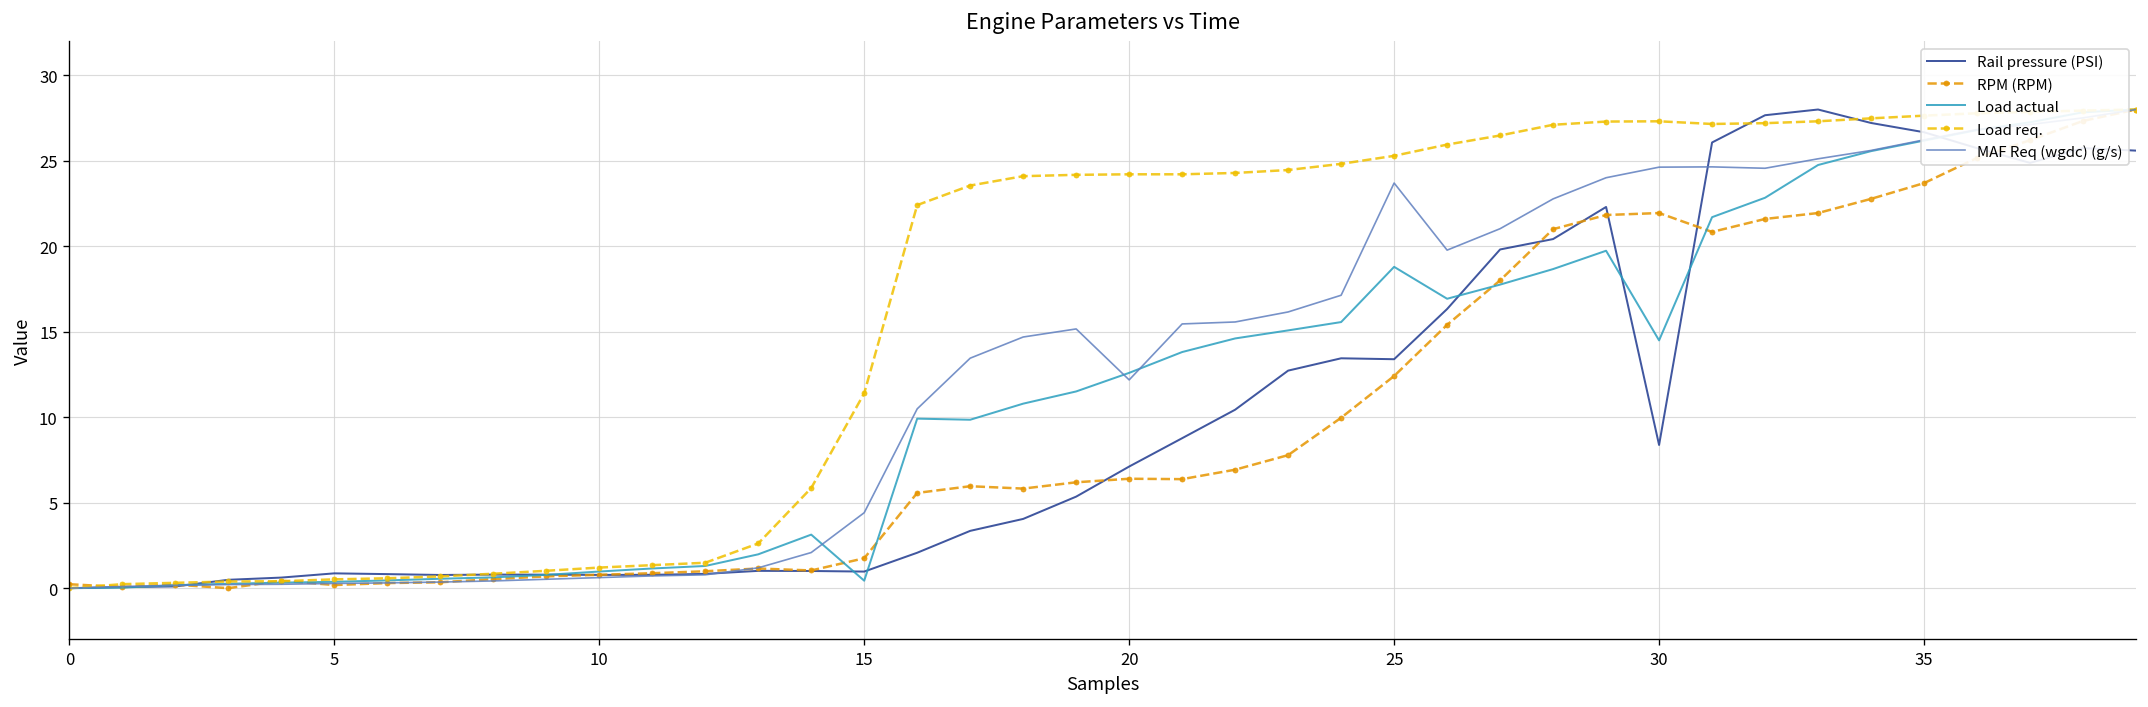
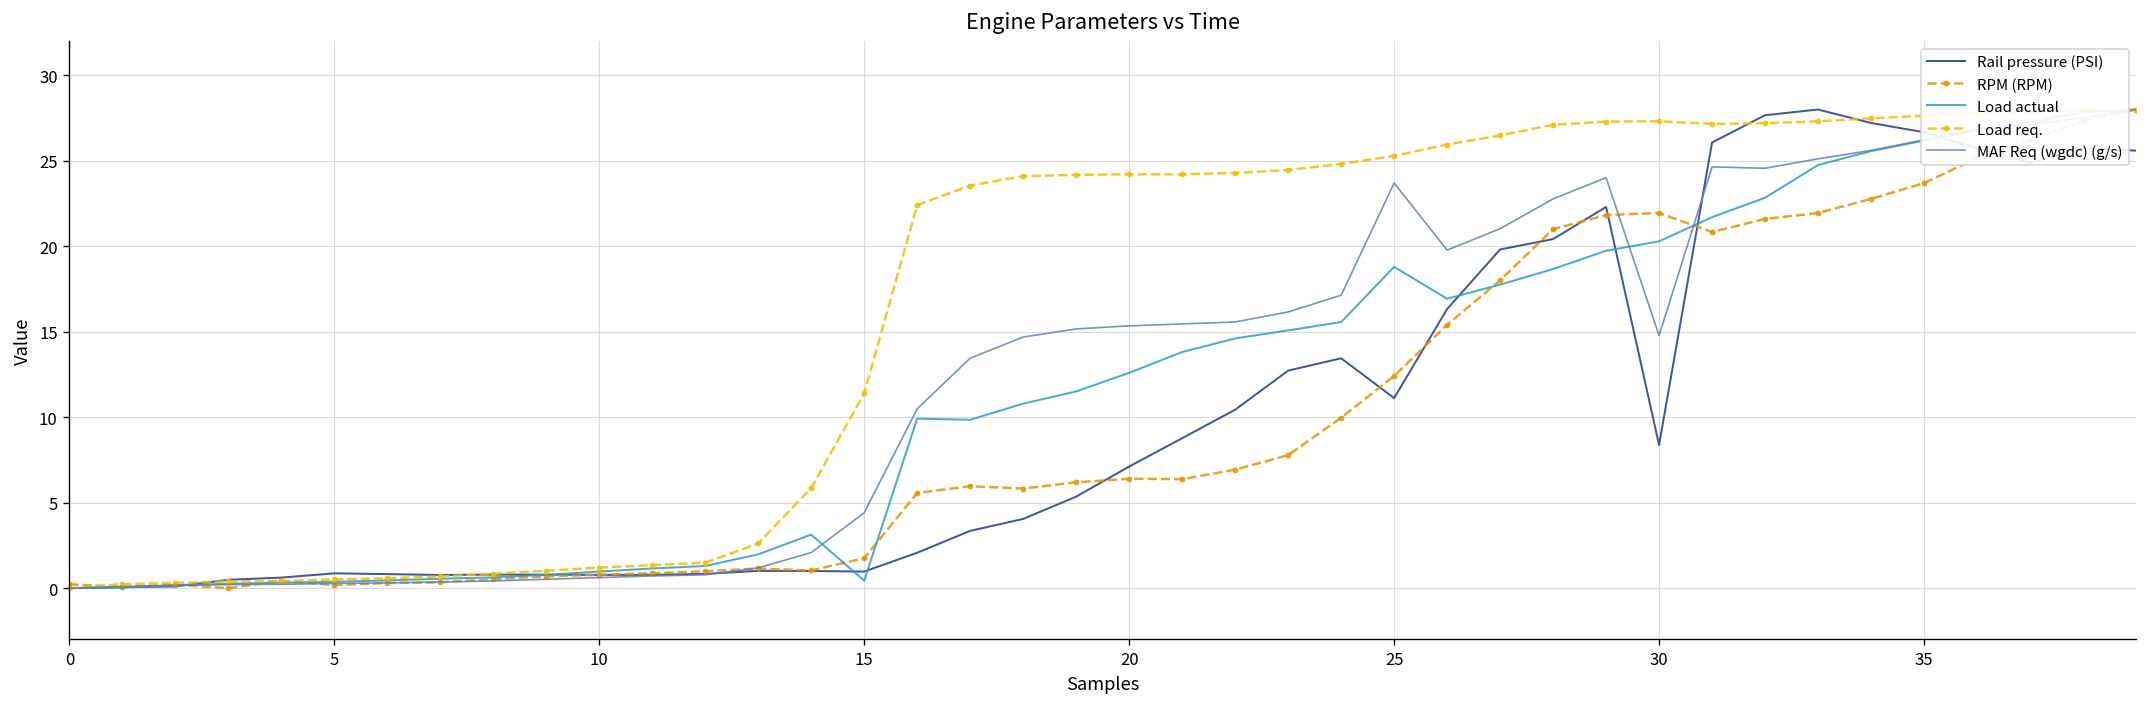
  {
    "Rail pressure (PSI)": {
      "5": 0.9,
      "15": 1.0,
      "20": 7.1,
-     "25": 13.4,
+     "25": 11.1,
      "30": 8.4
    },
    "Load actual": {
      "10": 1.0,
      "15": 0.4,
      "20": 12.6,
      "25": 18.8,
-     "30": 14.5
+     "30": 20.3
    },
    "MAF Req (wgdc) (g/s)": {
      "15": 4.4,
-     "20": 12.2,
+     "20": 15.3,
      "25": 23.7,
-     "30": 24.6
+     "30": 14.8
    }
  }
